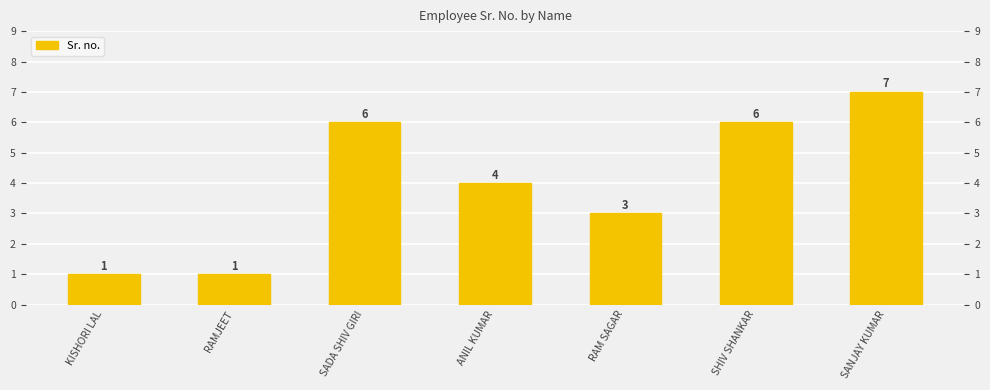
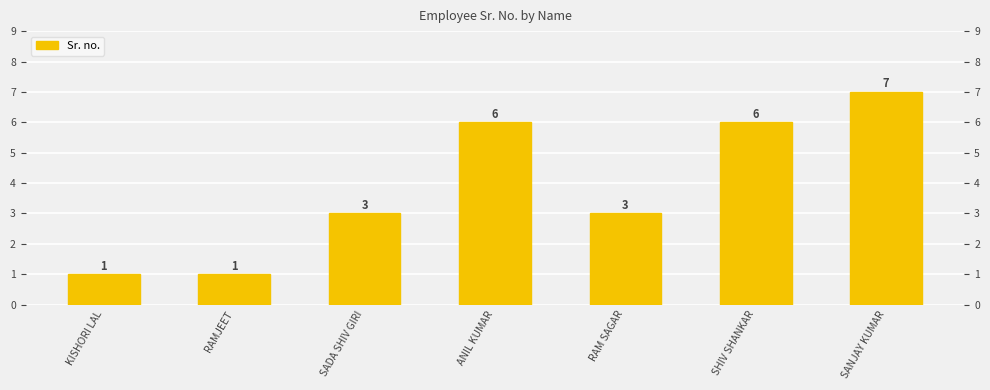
  {
    "KISHORI LAL": 1,
    "RAMJEET": 1,
-   "SADA SHIV GIRI": 6,
-   "ANIL KUMAR": 4,
+   "SADA SHIV GIRI": 3,
+   "ANIL KUMAR": 6,
    "RAM SAGAR": 3,
    "SHIV SHANKAR": 6,
    "SANJAY KUMAR": 7
  }
